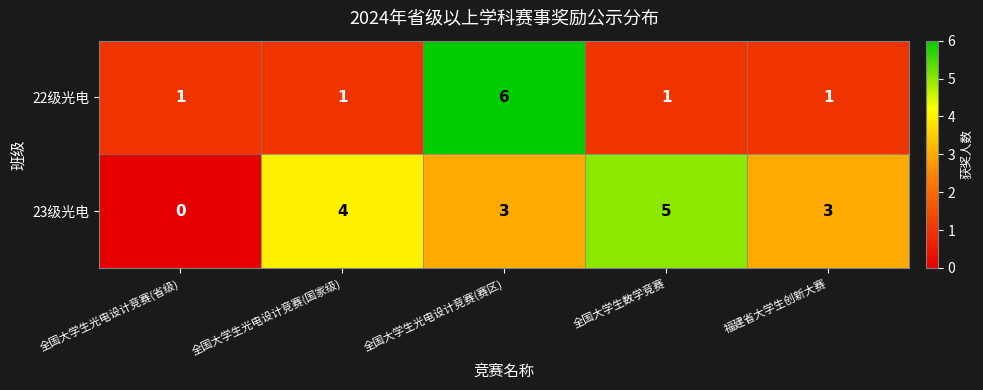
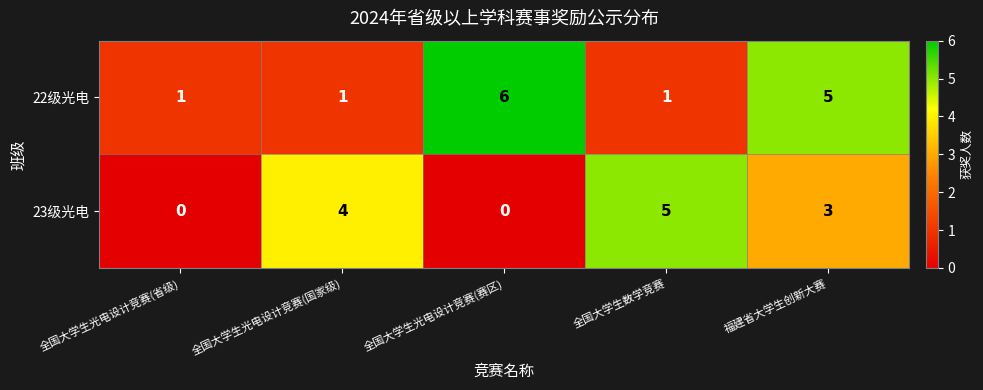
  {
    "22级光电": {
      "全国大学生光电设计竞赛(省级)": 1,
      "全国大学生光电设计竞赛(国家级)": 1,
      "全国大学生光电设计竞赛(赛区)": 6,
      "全国大学生数学竞赛": 1,
-     "福建省大学生创新大赛": 1
+     "福建省大学生创新大赛": 5
    },
    "23级光电": {
      "全国大学生光电设计竞赛(省级)": 0,
      "全国大学生光电设计竞赛(国家级)": 4,
-     "全国大学生光电设计竞赛(赛区)": 3,
+     "全国大学生光电设计竞赛(赛区)": 0,
      "全国大学生数学竞赛": 5,
      "福建省大学生创新大赛": 3
    }
  }
